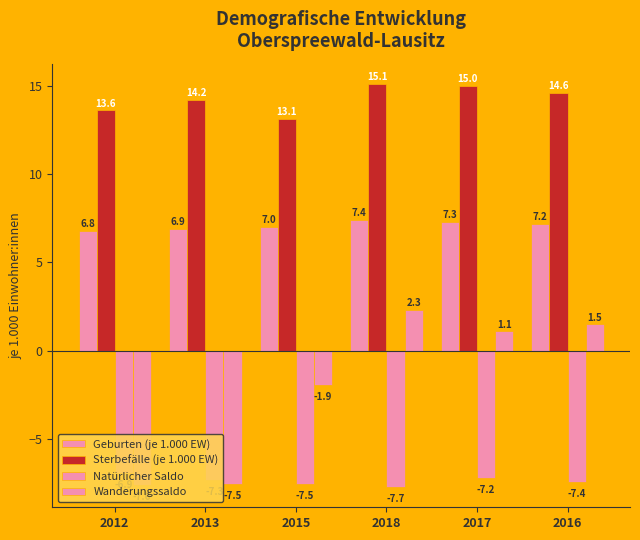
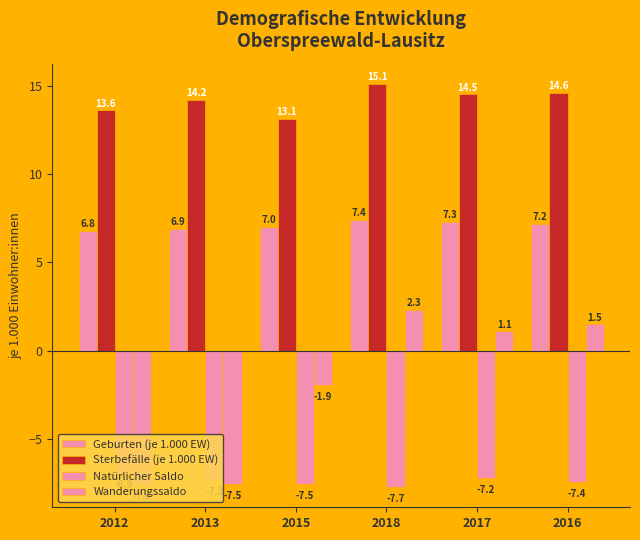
  {
    "Sterbefälle (je 1.000 EW)": {
      "2012": 13.6,
      "2013": 14.2,
      "2015": 13.1,
      "2018": 15.1,
-     "2017": 15.0,
+     "2017": 14.5,
      "2016": 14.6
    }
  }
